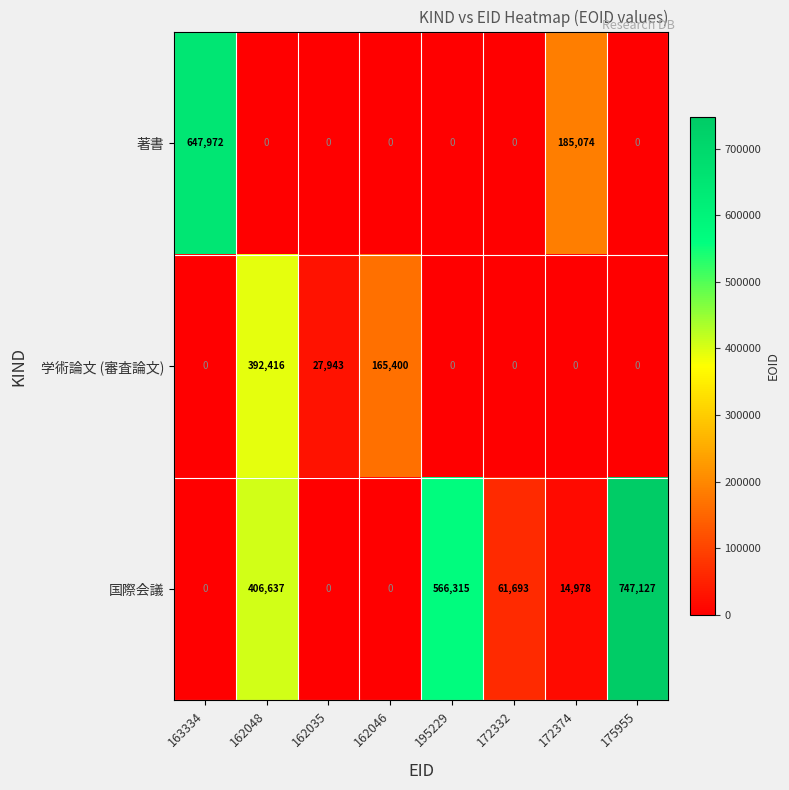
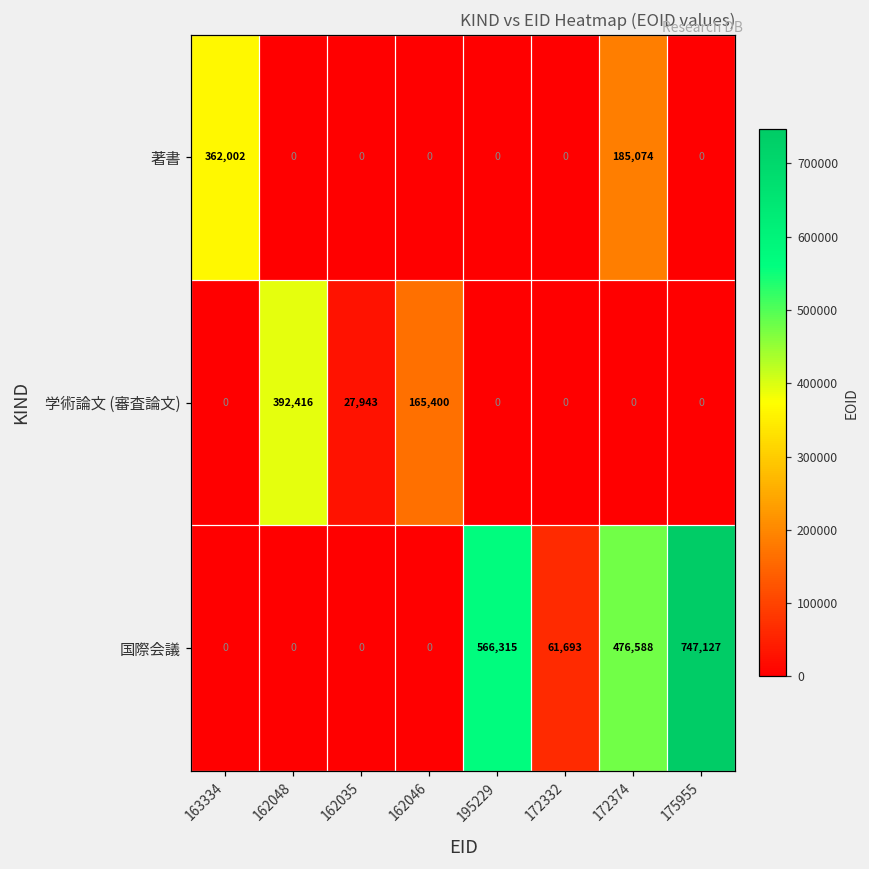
  {
    "著書": {
-     "163334": "647,972",
+     "163334": "362,002",
      "162048": "0",
      "162035": "0",
      "162046": "0",
      "195229": "0",
      "172332": "0",
      "172374": "185,074",
      "175955": "0"
    },
    "学術論文 (審査論文)": {
      "163334": "0",
      "162048": "392,416",
      "162035": "27,943",
      "162046": "165,400",
      "195229": "0",
      "172332": "0",
      "172374": "0",
      "175955": "0"
    },
    "国際会議": {
      "163334": "0",
-     "162048": "406,637",
+     "162048": "0",
      "162035": "0",
      "162046": "0",
      "195229": "566,315",
      "172332": "61,693",
-     "172374": "14,978",
+     "172374": "476,588",
      "175955": "747,127"
    }
  }
